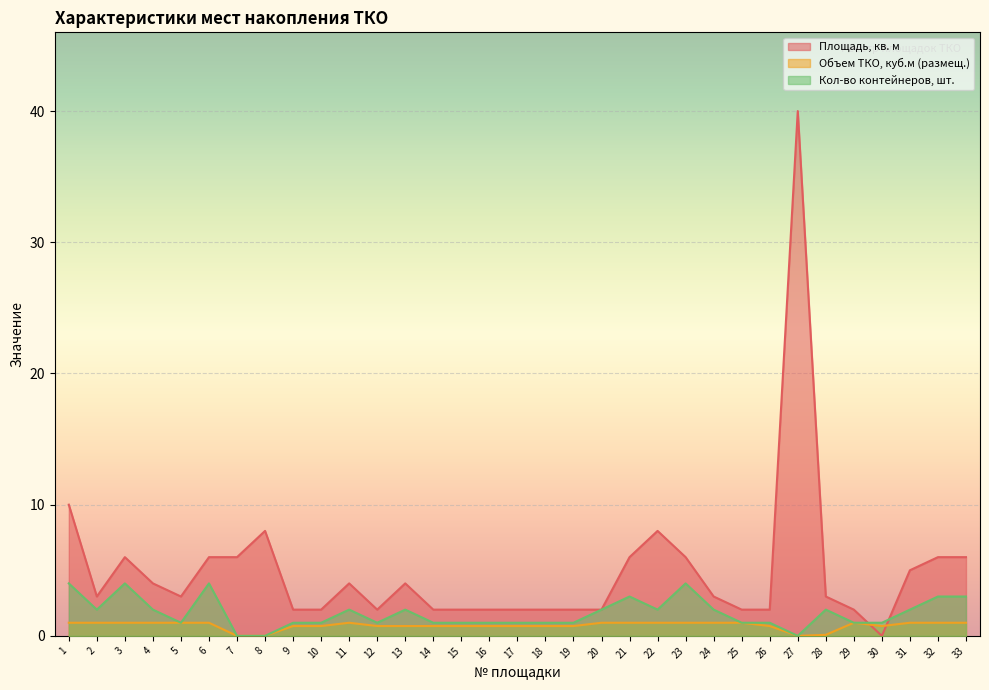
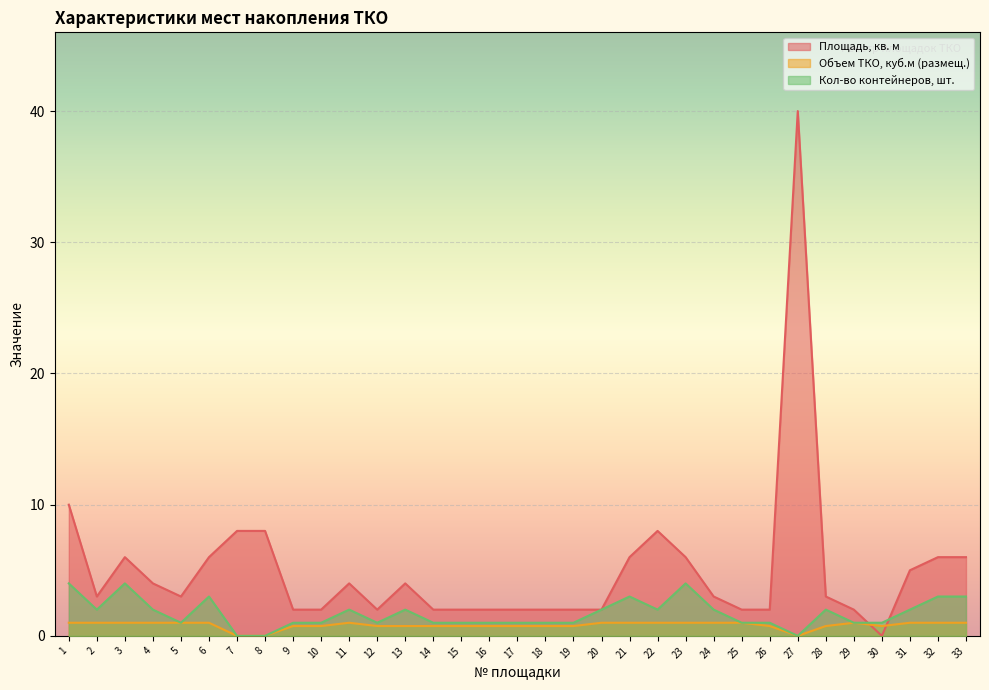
  {
    "Площадь, кв. м": {
      "1": 10,
      "2": 3,
      "3": 6,
      "4": 4,
      "5": 3,
      "6": 6,
-     "7": 6,
+     "7": 8,
      "8": 8,
      "9": 2,
      "10": 2,
      "11": 4,
      "12": 2,
      "13": 4,
      "14": 2,
      "15": 2,
      "16": 2,
      "17": 2,
      "18": 2,
      "19": 2,
      "21": 6,
      "22": 8,
      "23": 6,
      "24": 3,
      "25": 2,
      "26": 2,
      "27": 40,
      "28": 3,
      "29": 2,
      "30": 0,
      "31": 5,
      "32": 6,
      "33": 6
    },
    "Объем ТКО, куб.м (размещ.)": {
      "1": 1.0,
      "2": 1.0,
      "3": 1.0,
      "4": 1.0,
      "6": 1.0,
      "9": 0.8,
      "10": 0.8,
      "11": 1.0,
      "12": 0.8,
      "13": 0.8,
      "14": 0.8,
      "15": 0.8,
      "16": 0.8,
      "17": 0.8,
      "18": 0.8,
      "19": 0.8,
      "20": 1.0,
      "21": 1.0,
      "22": 1.0,
      "23": 1.0,
      "24": 1.0,
      "26": 0.8,
-     "28": 0.1,
+     "28": 0.8,
      "30": 0.8,
      "31": 1.0,
      "32": 1.0,
      "33": 1.0
    },
    "Кол-во контейнеров, шт.": {
      "1": 4,
      "2": 2,
      "3": 4,
      "4": 2,
-     "6": 4,
+     "6": 3,
      "9": 1,
      "10": 1,
      "11": 2,
      "12": 1,
      "13": 2,
      "14": 1,
      "15": 1,
      "16": 1,
      "17": 1,
      "18": 1,
      "19": 1,
      "21": 3,
      "22": 2,
      "23": 4,
      "24": 2,
      "26": 1,
      "28": 2,
      "30": 1,
      "31": 2,
      "32": 3,
      "33": 3
    }
  }
